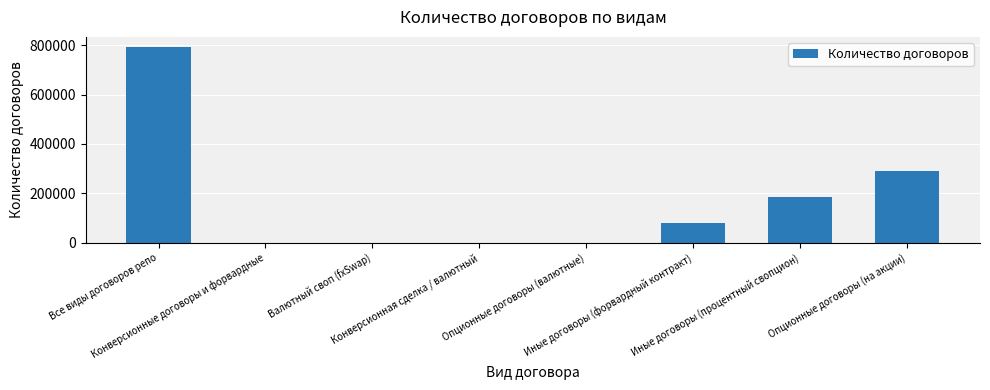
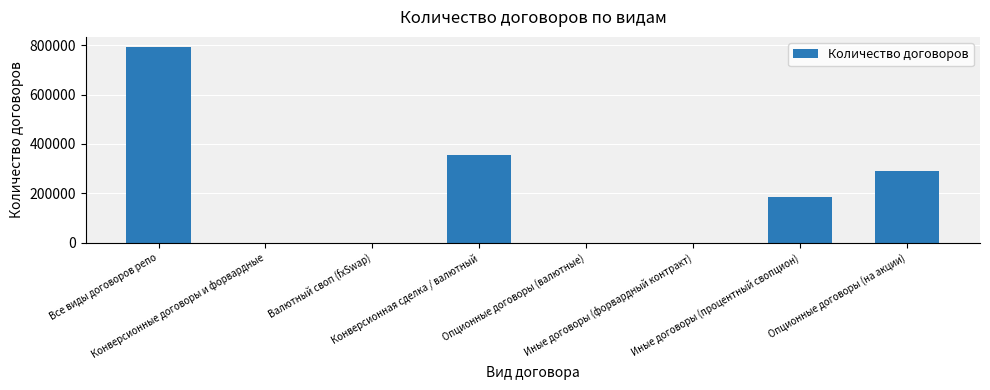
  {
    "Все виды договоров репо": 790000,
-   "Конверсионная сделка / валютный": 0,
-   "Иные договоры (форвардный контракт)": 80000,
+   "Конверсионная сделка / валютный": 360000,
+   "Иные договоры (форвардный контракт)": 0,
    "Иные договоры (процентный свопцион)": 180000,
    "Опционные договоры (на акции)": 290000
  }
